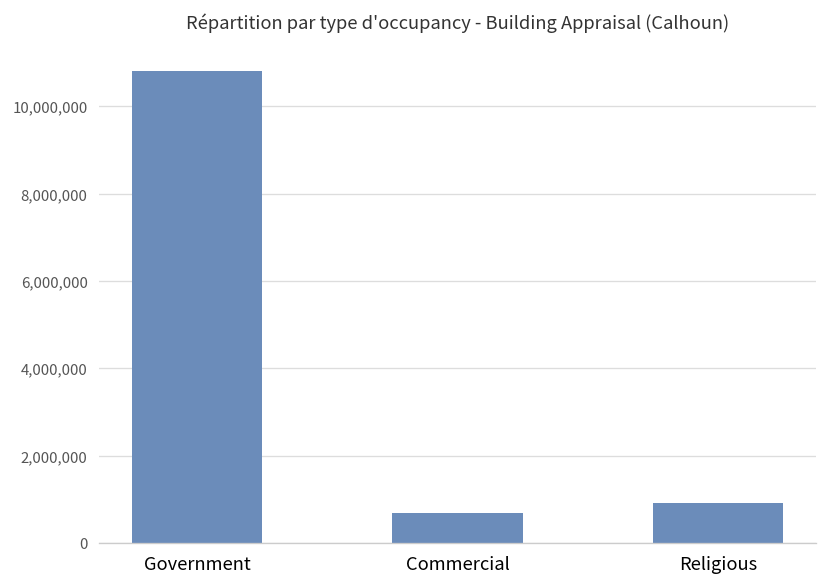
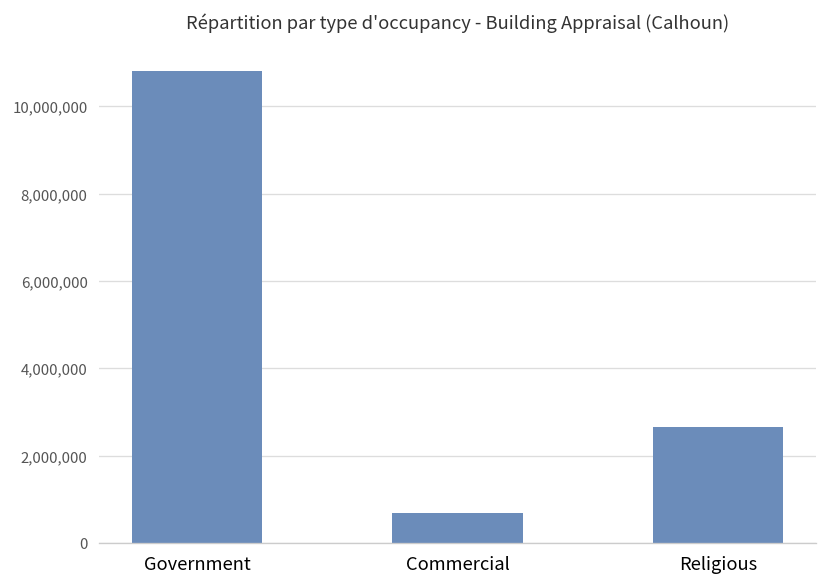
  {
    "Government": "10,800,000",
    "Commercial": "700,000",
-   "Religious": "900,000"
+   "Religious": "2,700,000"
  }
